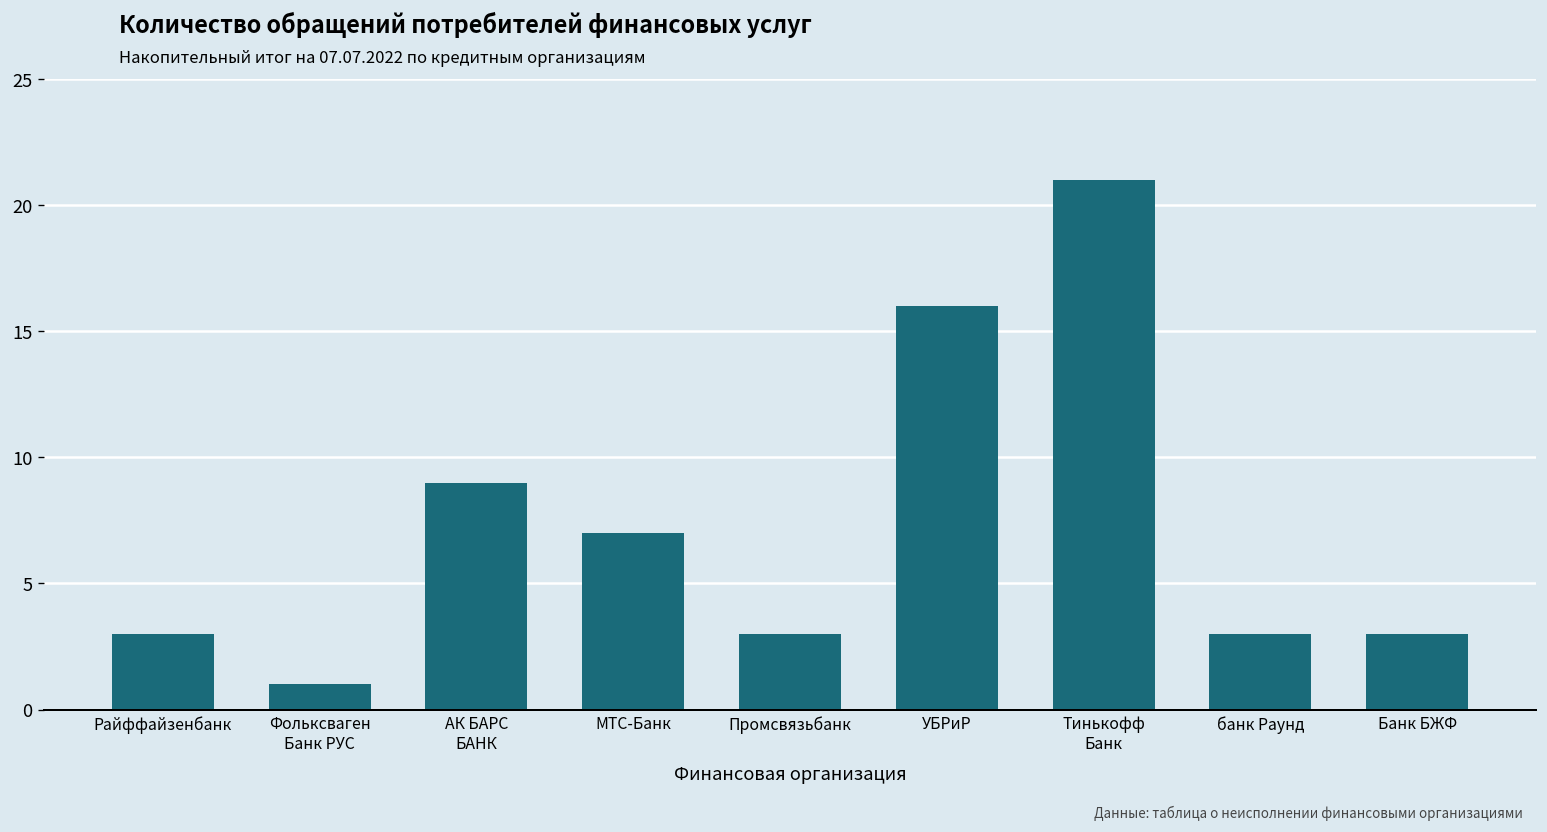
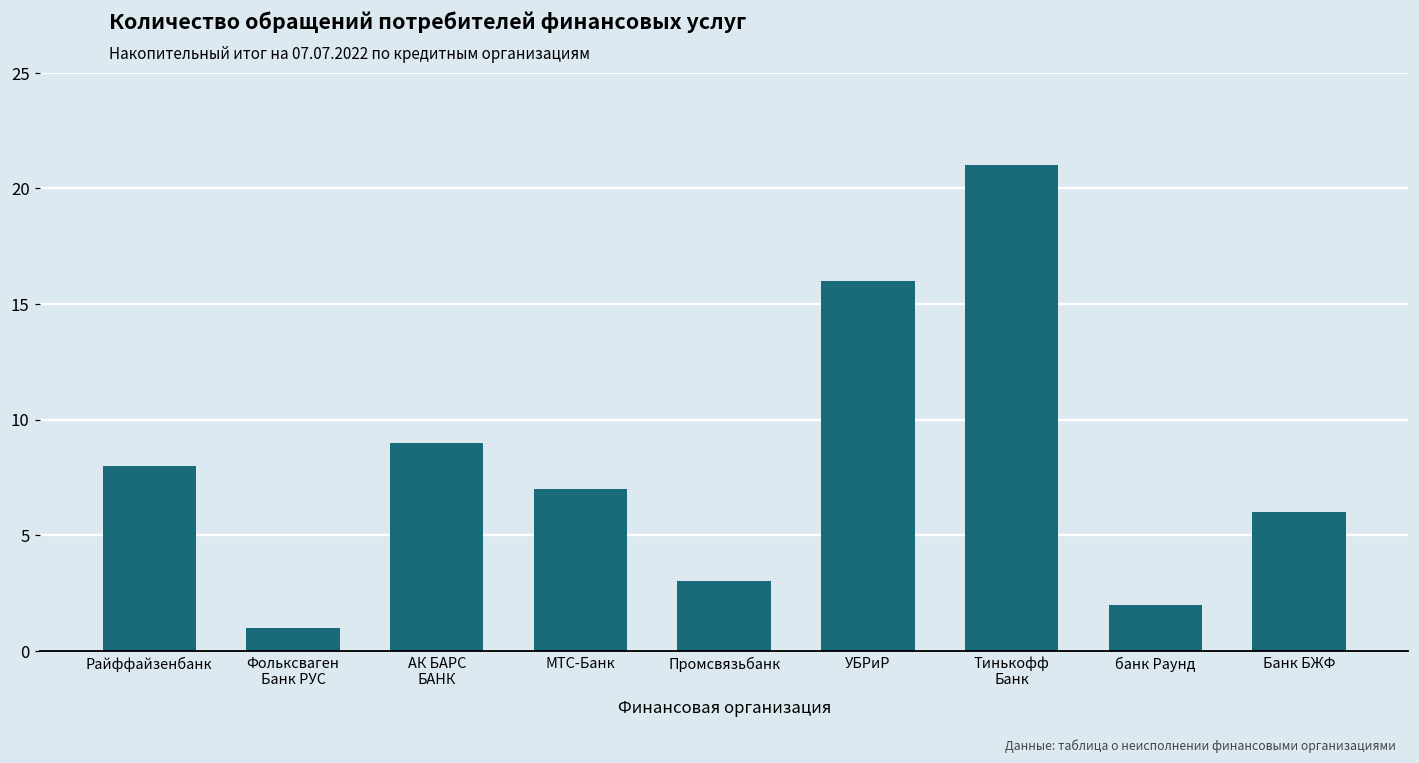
  {
-   "Райффайзенбанк": 3,
+   "Райффайзенбанк": 8,
    "Фольксваген Банк РУС": 1,
    "АК БАРС БАНК": 9,
    "МТС-Банк": 7,
    "Промсвязьбанк": 3,
    "УБРиР": 16,
    "Тинькофф Банк": 21,
-   "банк Раунд": 3,
-   "Банк БЖФ": 3
+   "банк Раунд": 2,
+   "Банк БЖФ": 6
  }
